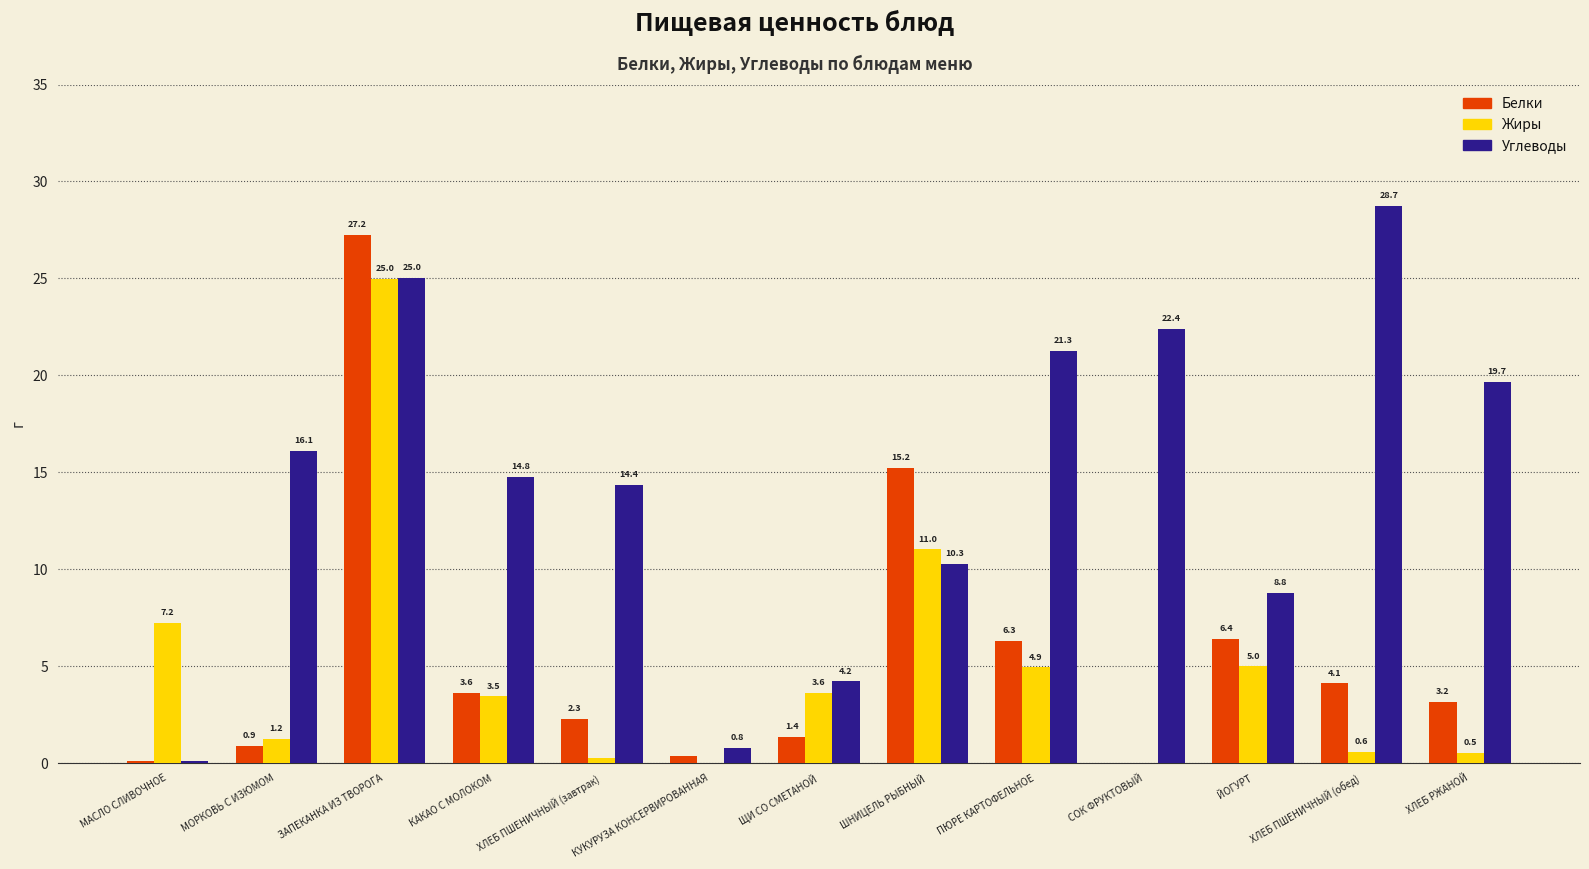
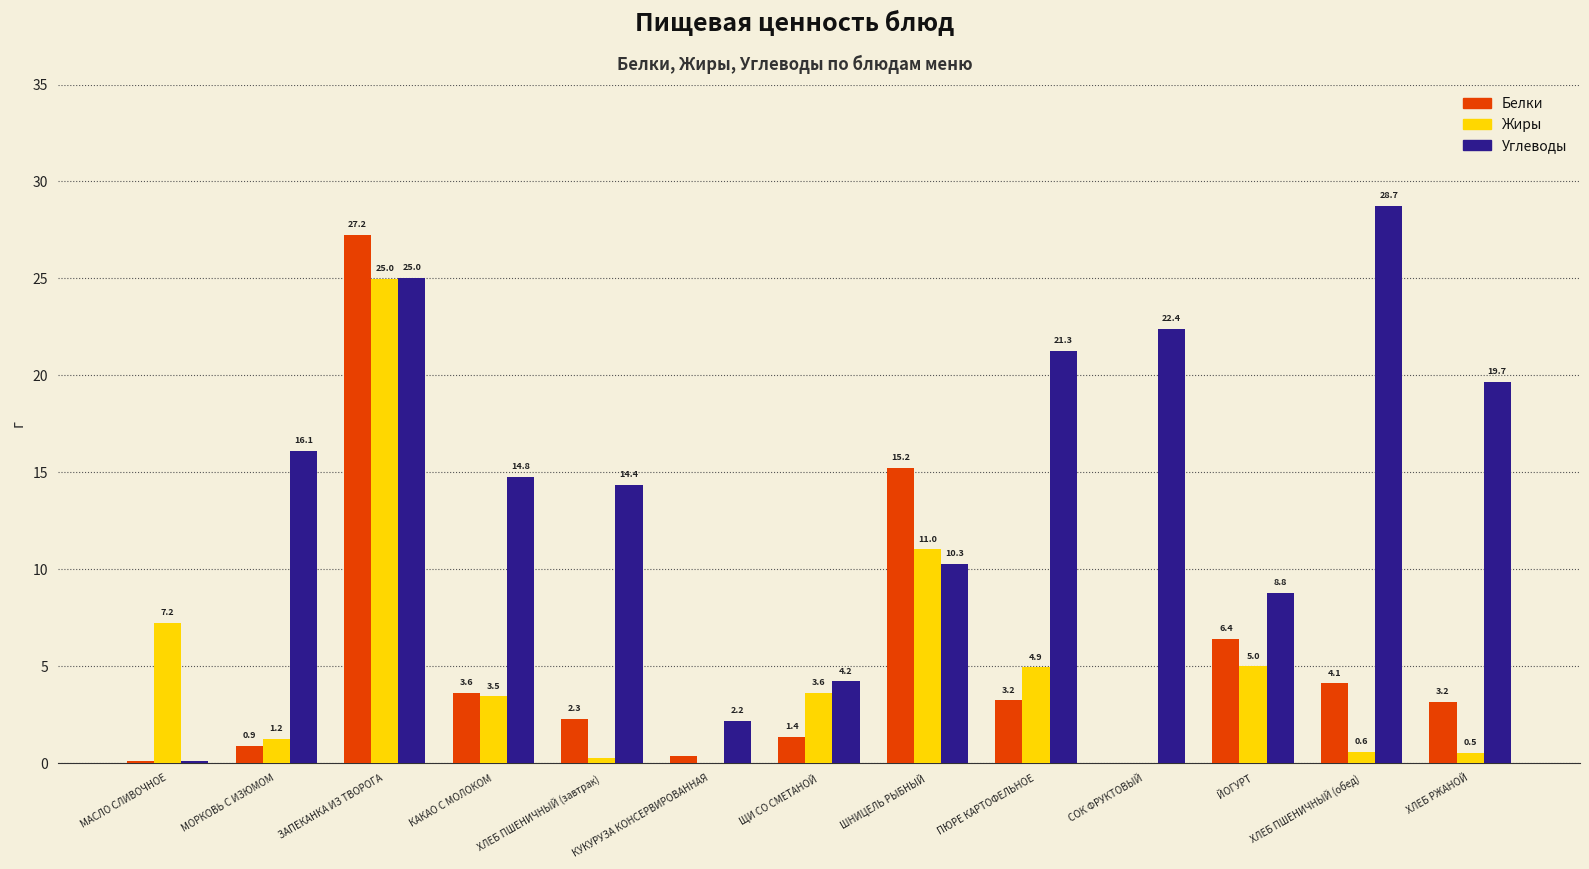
  {
    "Белки": {
      "МОРКОВЬ С ИЗЮМОМ": 0.9,
      "ЗАПЕКАНКА ИЗ ТВОРОГА": 27.2,
      "КАКАО С МОЛОКОМ": 3.6,
      "ХЛЕБ ПШЕНИЧНЫЙ (завтрак)": 2.3,
      "ЩИ СО СМЕТАНОЙ": 1.4,
      "ШНИЦЕЛЬ РЫБНЫЙ": 15.2,
-     "ПЮРЕ КАРТОФЕЛЬНОЕ": 6.3,
+     "ПЮРЕ КАРТОФЕЛЬНОЕ": 3.2,
      "ЙОГУРТ": 6.4,
      "ХЛЕБ ПШЕНИЧНЫЙ (обед)": 4.1,
      "ХЛЕБ РЖАНОЙ": 3.2
    },
    "Жиры": {
      "МАСЛО СЛИВОЧНОЕ": 7.2,
      "МОРКОВЬ С ИЗЮМОМ": 1.2,
      "ЗАПЕКАНКА ИЗ ТВОРОГА": 25.0,
      "КАКАО С МОЛОКОМ": 3.5,
      "ЩИ СО СМЕТАНОЙ": 3.6,
      "ШНИЦЕЛЬ РЫБНЫЙ": 11.0,
      "ПЮРЕ КАРТОФЕЛЬНОЕ": 4.9,
      "ЙОГУРТ": 5.0,
      "ХЛЕБ ПШЕНИЧНЫЙ (обед)": 0.6,
      "ХЛЕБ РЖАНОЙ": 0.5
    },
    "Углеводы": {
      "МОРКОВЬ С ИЗЮМОМ": 16.1,
      "ЗАПЕКАНКА ИЗ ТВОРОГА": 25.0,
      "КАКАО С МОЛОКОМ": 14.8,
      "ХЛЕБ ПШЕНИЧНЫЙ (завтрак)": 14.4,
-     "КУКУРУЗА КОНСЕРВИРОВАННАЯ": 0.8,
+     "КУКУРУЗА КОНСЕРВИРОВАННАЯ": 2.2,
      "ЩИ СО СМЕТАНОЙ": 4.2,
      "ШНИЦЕЛЬ РЫБНЫЙ": 10.3,
      "ПЮРЕ КАРТОФЕЛЬНОЕ": 21.3,
      "СОК ФРУКТОВЫЙ": 22.4,
      "ЙОГУРТ": 8.8,
      "ХЛЕБ ПШЕНИЧНЫЙ (обед)": 28.7,
      "ХЛЕБ РЖАНОЙ": 19.7
    }
  }
